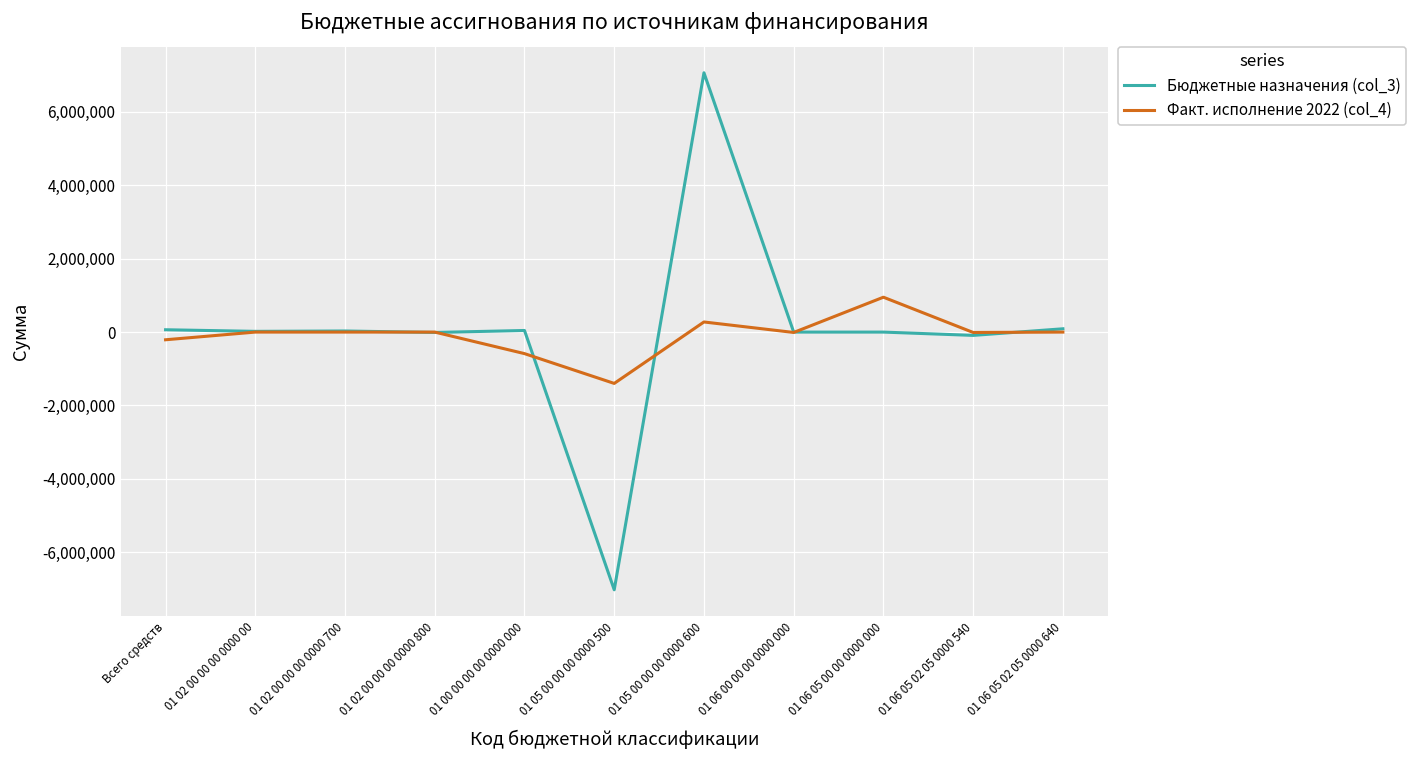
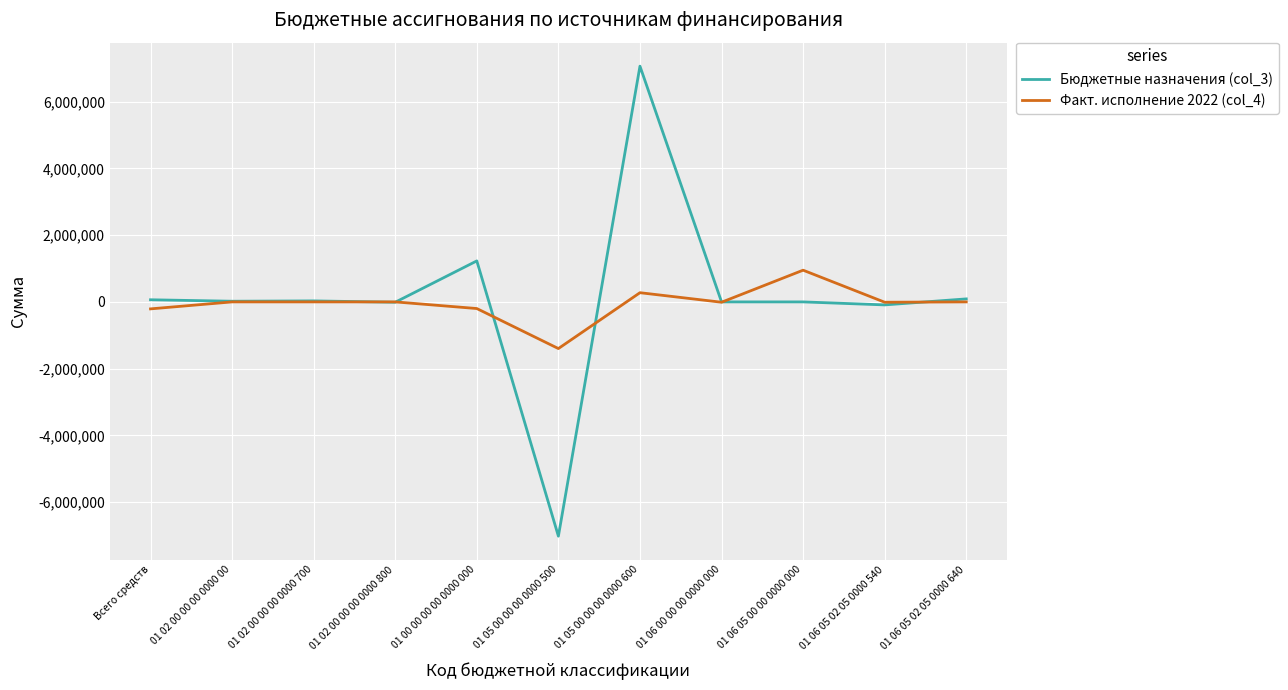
  {
    "Бюджетные назначения (col_3)": {
      "Всего средств": "100,000",
-     "01 00 00 00 00 0000 000": "0",
+     "01 00 00 00 00 0000 000": "1,200,000",
      "01 05 00 00 00 0000 500": "-7,000,000",
      "01 05 00 00 00 0000 600": "7,100,000",
      "01 06 05 00 00 0000 000": "0",
      "01 06 05 02 05 0000 540": "-100,000",
      "01 06 05 02 05 0000 640": "100,000"
    },
    "Факт. исполнение 2022 (col_4)": {
      "Всего средств": "-200,000",
-     "01 00 00 00 00 0000 000": "-600,000",
+     "01 00 00 00 00 0000 000": "-200,000",
      "01 05 00 00 00 0000 500": "-1,400,000",
      "01 05 00 00 00 0000 600": "300,000",
      "01 06 05 00 00 0000 000": "1,000,000",
      "01 06 05 02 05 0000 540": "0",
      "01 06 05 02 05 0000 640": "0"
    }
  }
